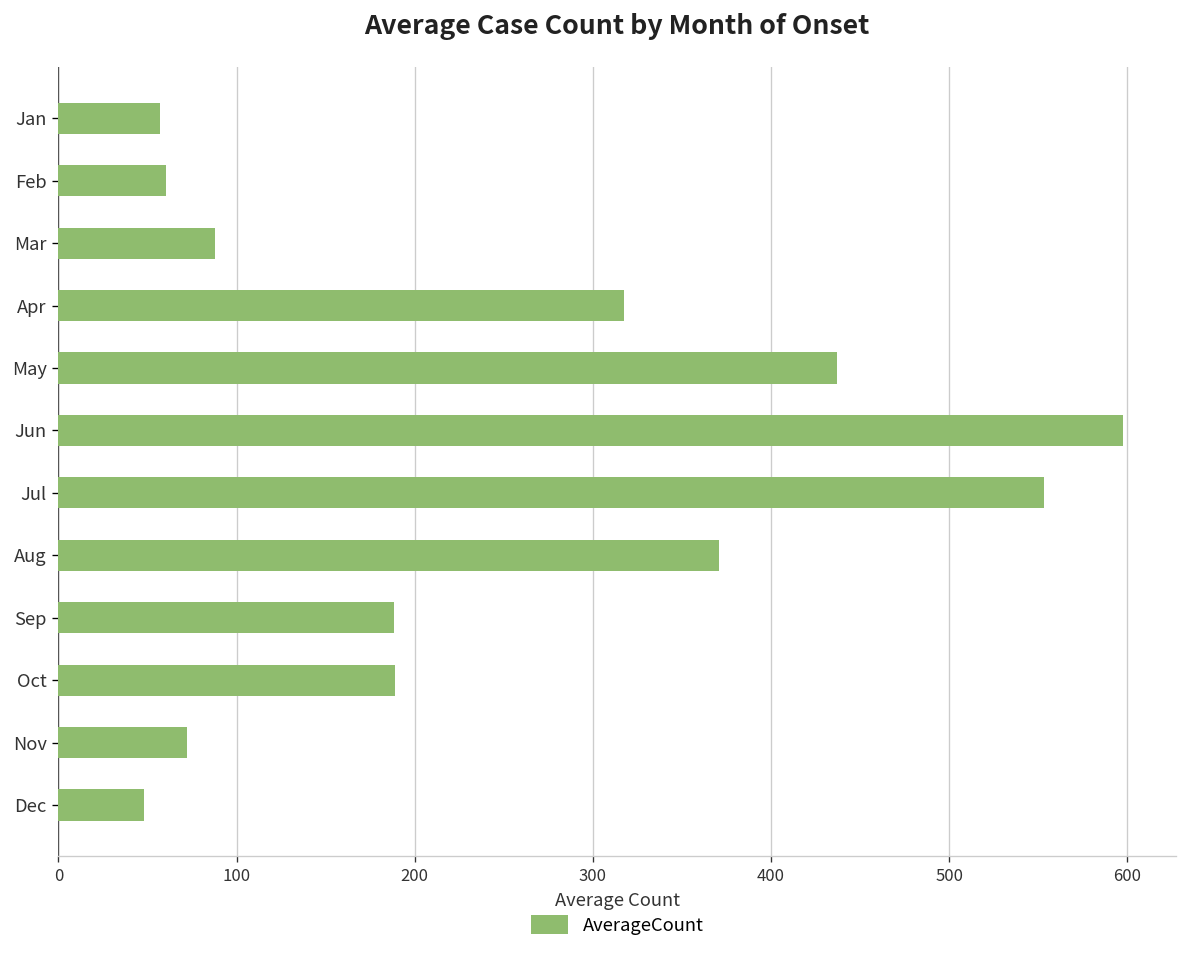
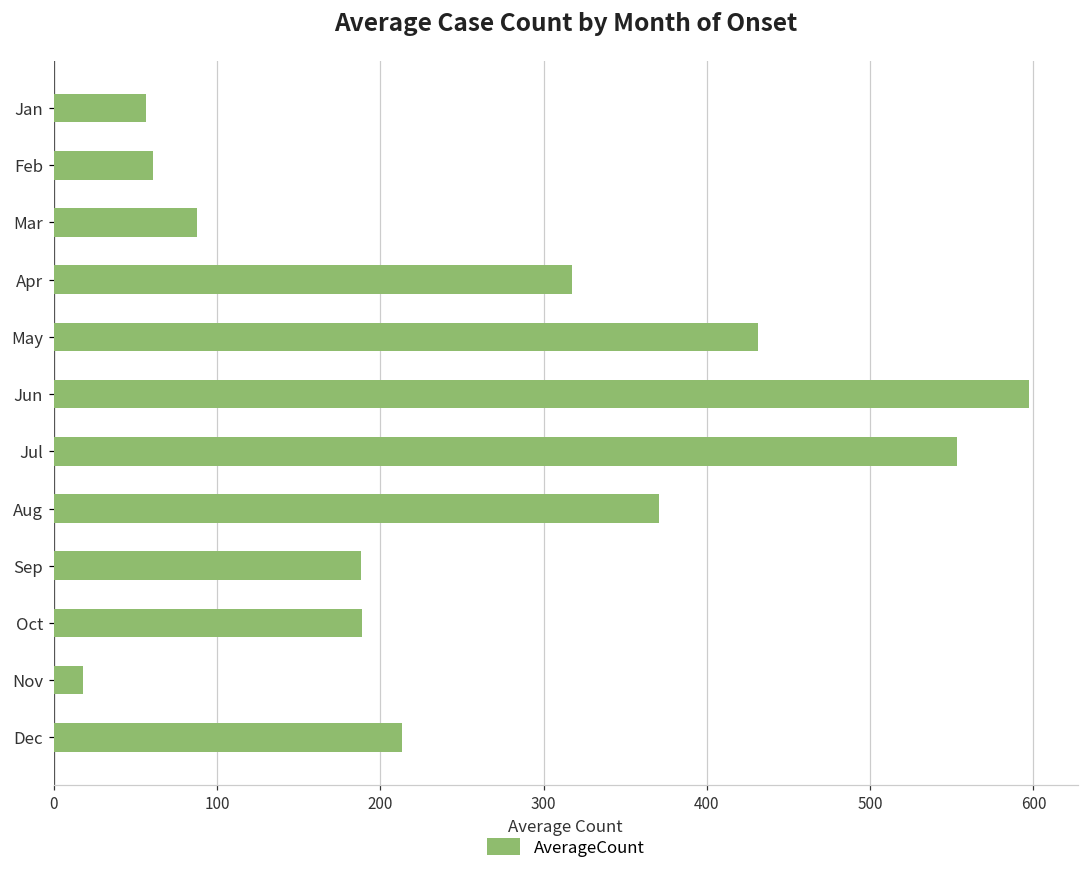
  {
    "Jan": 57,
    "Feb": 61,
    "Mar": 88,
    "Apr": 317,
-   "May": 437,
+   "May": 431,
    "Jun": 597,
    "Jul": 553,
    "Aug": 371,
    "Sep": 188,
    "Oct": 189,
-   "Nov": 72,
-   "Dec": 48
+   "Nov": 18,
+   "Dec": 213
  }
